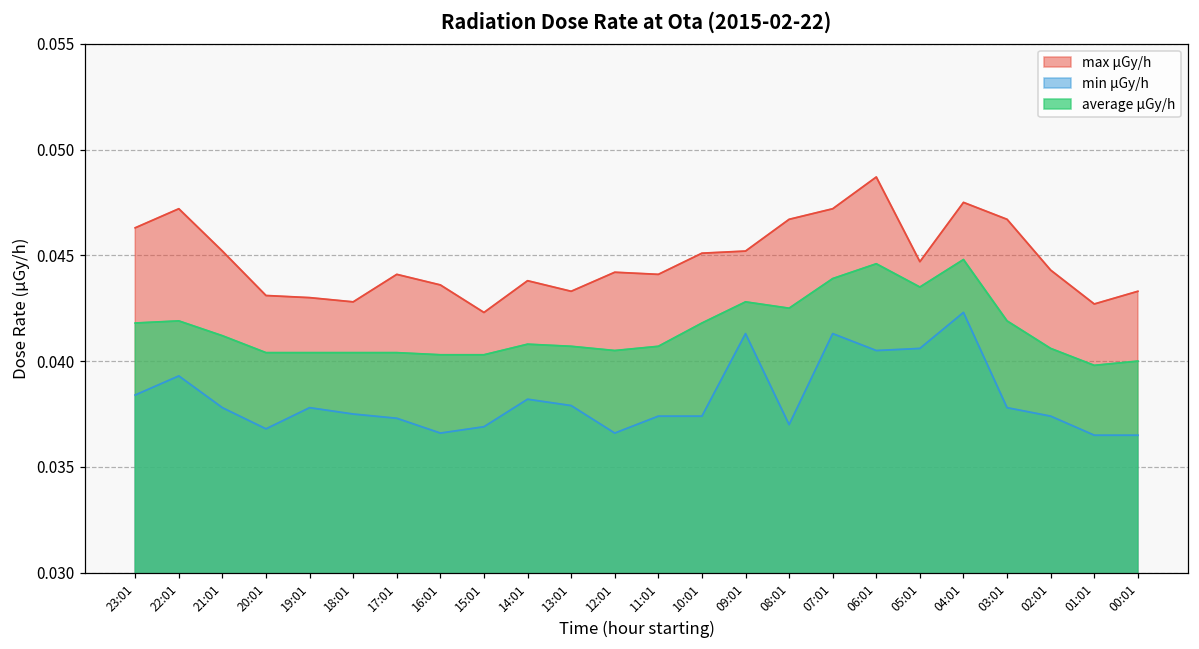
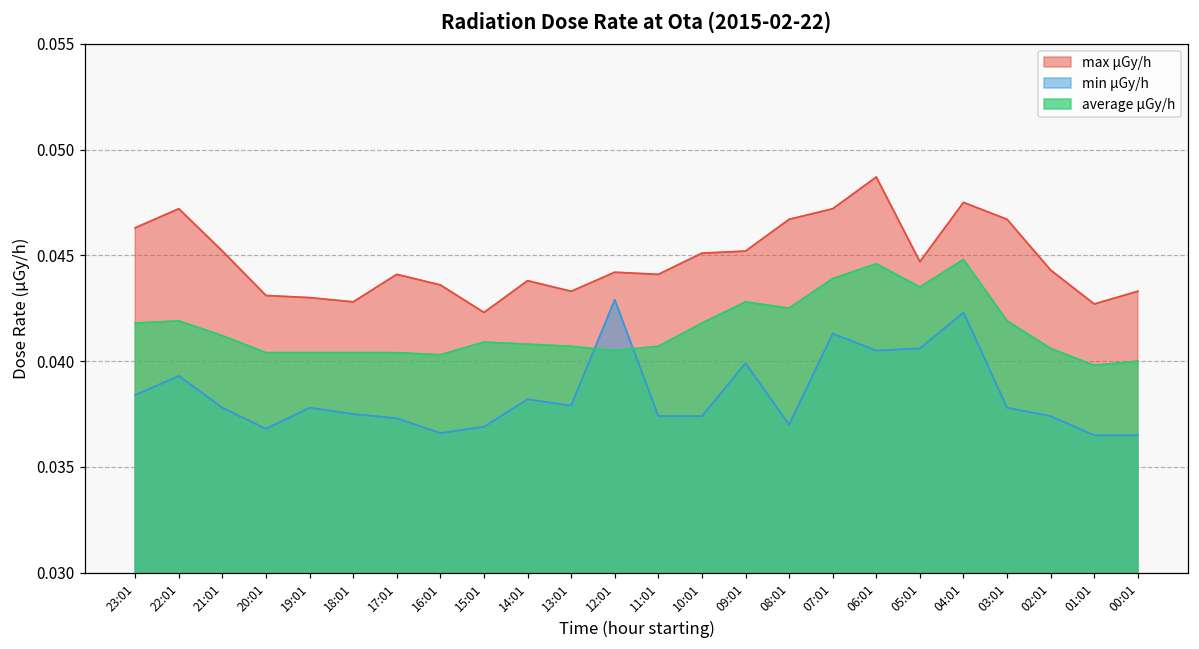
  {
    "max μGy/h": {
      "23:01": 0.0463,
      "22:01": 0.0472,
      "21:01": 0.0452,
      "20:01": 0.0431,
      "19:01": 0.0430,
      "18:01": 0.0428,
      "17:01": 0.0441,
      "16:01": 0.0436,
      "15:01": 0.0423,
      "14:01": 0.0438,
      "13:01": 0.0433,
      "12:01": 0.0442,
      "11:01": 0.0441,
      "10:01": 0.0451,
      "09:01": 0.0452,
      "08:01": 0.0467,
      "07:01": 0.0472,
      "06:01": 0.0487,
      "05:01": 0.0447,
      "04:01": 0.0475,
      "03:01": 0.0467,
      "02:01": 0.0443,
      "01:01": 0.0427,
      "00:01": 0.0433
    },
    "min μGy/h": {
      "23:01": 0.0384,
      "22:01": 0.0393,
      "21:01": 0.0378,
      "20:01": 0.0368,
      "19:01": 0.0378,
      "18:01": 0.0375,
      "17:01": 0.0373,
      "16:01": 0.0366,
      "15:01": 0.0369,
      "14:01": 0.0382,
      "13:01": 0.0379,
-     "12:01": 0.0366,
+     "12:01": 0.0429,
      "11:01": 0.0374,
      "10:01": 0.0374,
-     "09:01": 0.0413,
+     "09:01": 0.0399,
      "08:01": 0.0370,
      "07:01": 0.0413,
      "06:01": 0.0405,
      "05:01": 0.0406,
      "04:01": 0.0423,
      "03:01": 0.0378,
      "02:01": 0.0374,
      "01:01": 0.0365,
      "00:01": 0.0365
    },
    "average μGy/h": {
      "23:01": 0.0418,
      "22:01": 0.0419,
      "21:01": 0.0412,
      "20:01": 0.0404,
      "19:01": 0.0404,
      "18:01": 0.0404,
      "17:01": 0.0404,
      "16:01": 0.0403,
-     "15:01": 0.0403,
+     "15:01": 0.0409,
      "14:01": 0.0408,
      "13:01": 0.0407,
      "12:01": 0.0405,
      "11:01": 0.0407,
      "10:01": 0.0418,
      "09:01": 0.0428,
      "08:01": 0.0425,
      "07:01": 0.0439,
      "06:01": 0.0446,
      "05:01": 0.0435,
      "04:01": 0.0448,
      "03:01": 0.0419,
      "02:01": 0.0406,
      "01:01": 0.0398,
      "00:01": 0.0400
    }
  }
